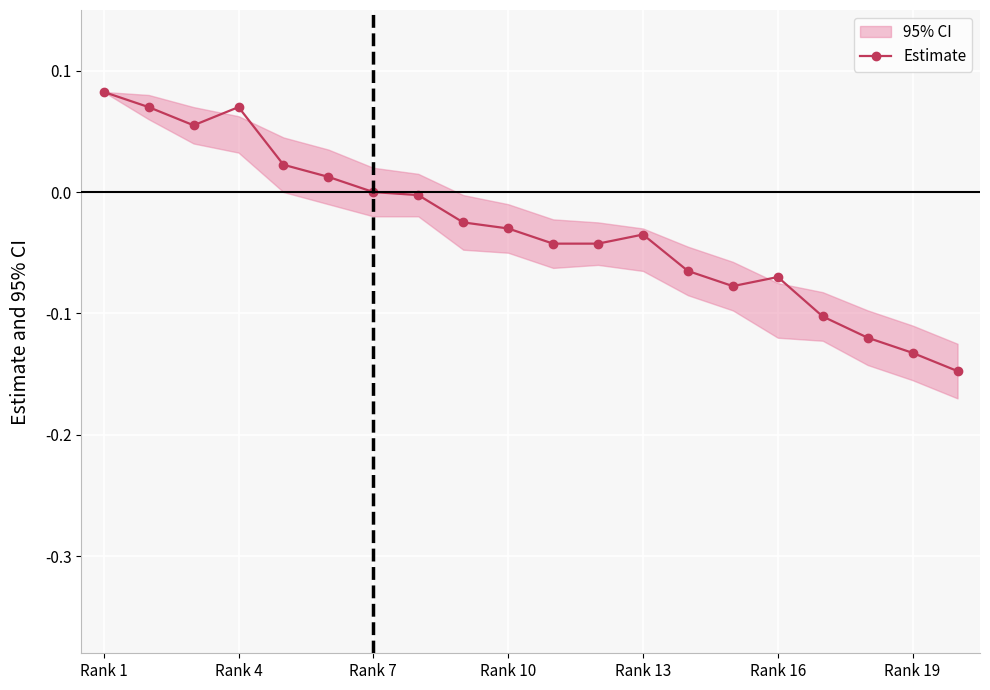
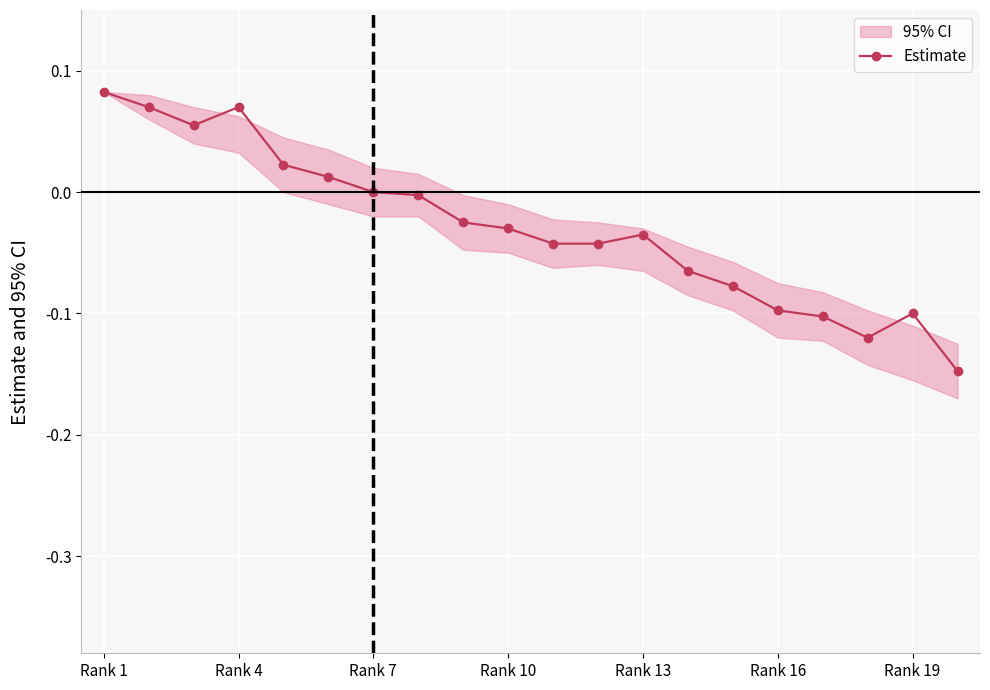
  {
    "Estimate": {
      "Rank 4": 0.070,
      "Rank 7": 0.000,
      "Rank 10": -0.030,
      "Rank 13": -0.035,
-     "Rank 16": -0.070,
-     "Rank 19": -0.133
+     "Rank 16": -0.098,
+     "Rank 19": -0.100
    }
  }
